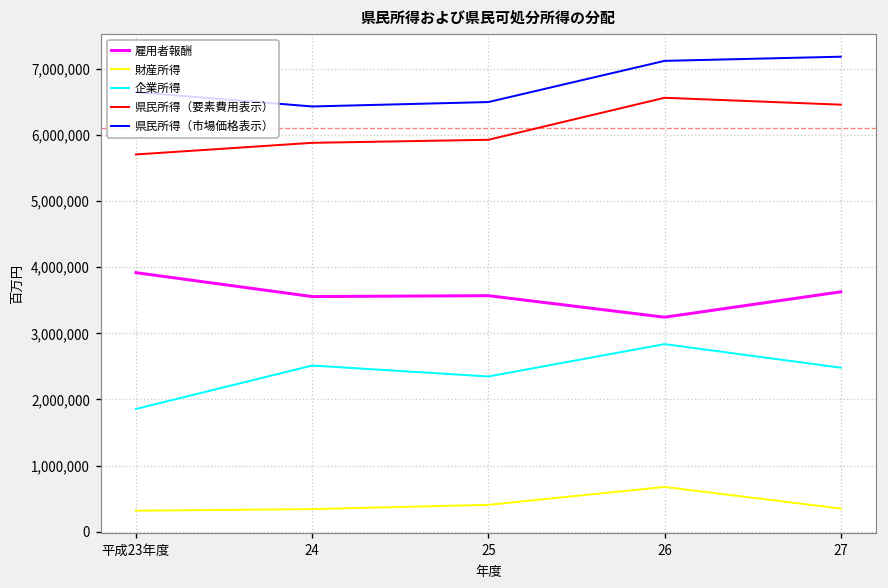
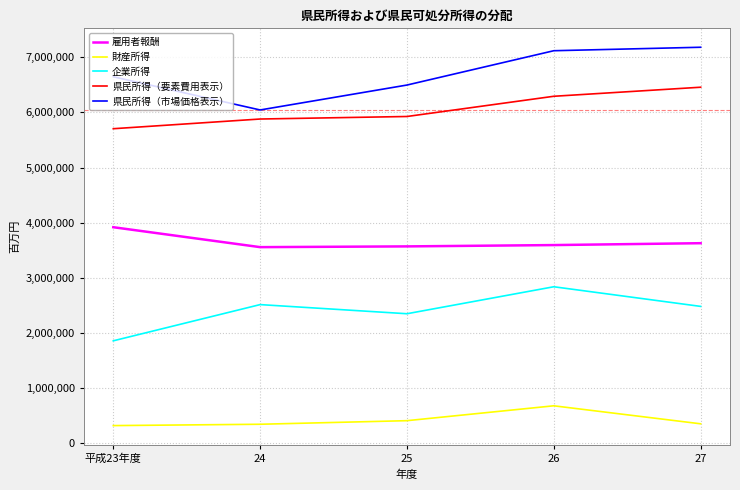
  {
    "雇用者報酬": {
      "平成23年度": "3,900,000",
      "24": "3,600,000",
      "25": "3,600,000",
-     "26": "3,200,000",
+     "26": "3,600,000",
      "27": "3,600,000"
    },
    "財産所得": {
      "平成23年度": "300,000",
      "24": "300,000",
      "25": "400,000",
      "26": "700,000",
      "27": "300,000"
    },
    "企業所得": {
      "平成23年度": "1,900,000",
      "24": "2,500,000",
      "25": "2,300,000",
      "26": "2,800,000",
      "27": "2,500,000"
    },
    "県民所得（要素費用表示）": {
      "平成23年度": "5,700,000",
      "24": "5,900,000",
      "25": "5,900,000",
-     "26": "6,600,000",
+     "26": "6,300,000",
      "27": "6,500,000"
    },
    "県民所得（市場価格表示）": {
-     "24": "6,400,000",
+     "24": "6,000,000",
      "25": "6,500,000",
      "26": "7,100,000",
      "27": "7,200,000"
    }
  }
